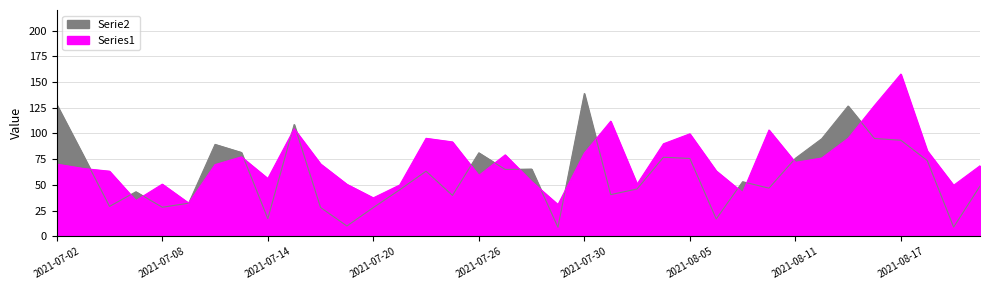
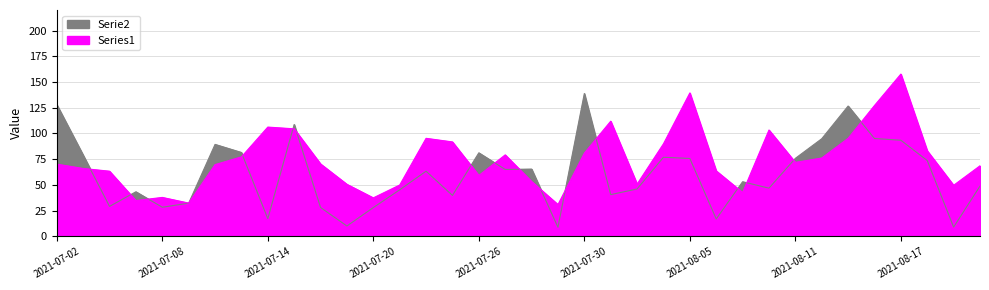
  {
    "Serie2": {
      "2021-07-02": 128,
      "2021-07-08": 28,
      "2021-07-14": 17,
      "2021-07-20": 28,
      "2021-07-26": 81,
      "2021-07-30": 139,
      "2021-08-05": 76,
      "2021-08-11": 76,
      "2021-08-17": 93
    },
    "Series1": {
      "2021-07-02": 70,
-     "2021-07-08": 51,
-     "2021-07-14": 56,
+     "2021-07-08": 38,
+     "2021-07-14": 106,
      "2021-07-20": 37,
      "2021-07-26": 59,
      "2021-07-30": 81,
-     "2021-08-05": 100,
+     "2021-08-05": 139,
      "2021-08-11": 72,
      "2021-08-17": 158
    }
  }
